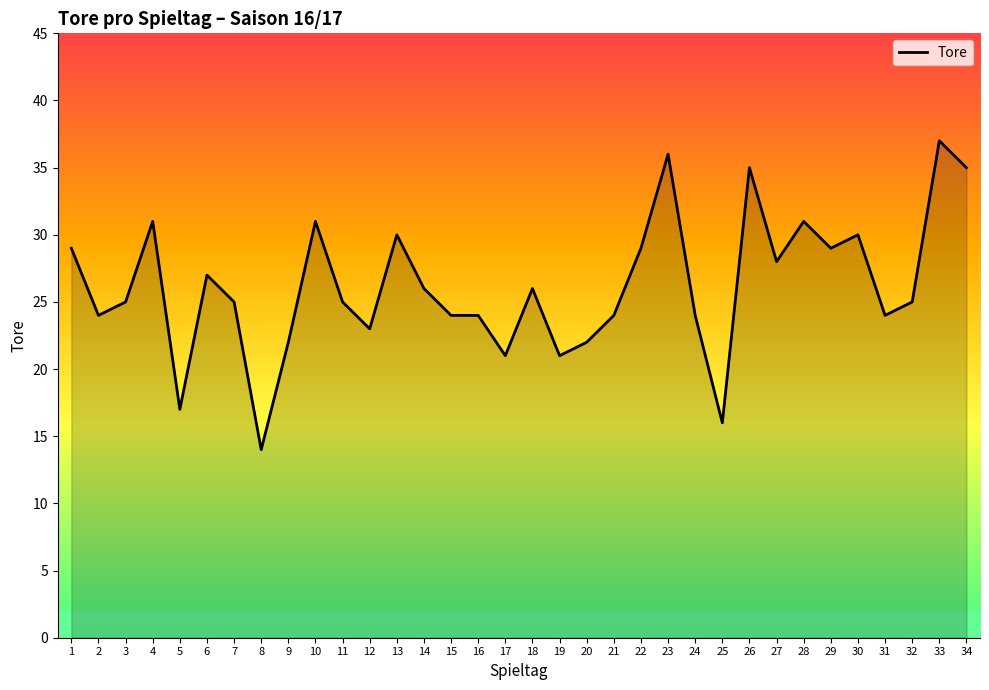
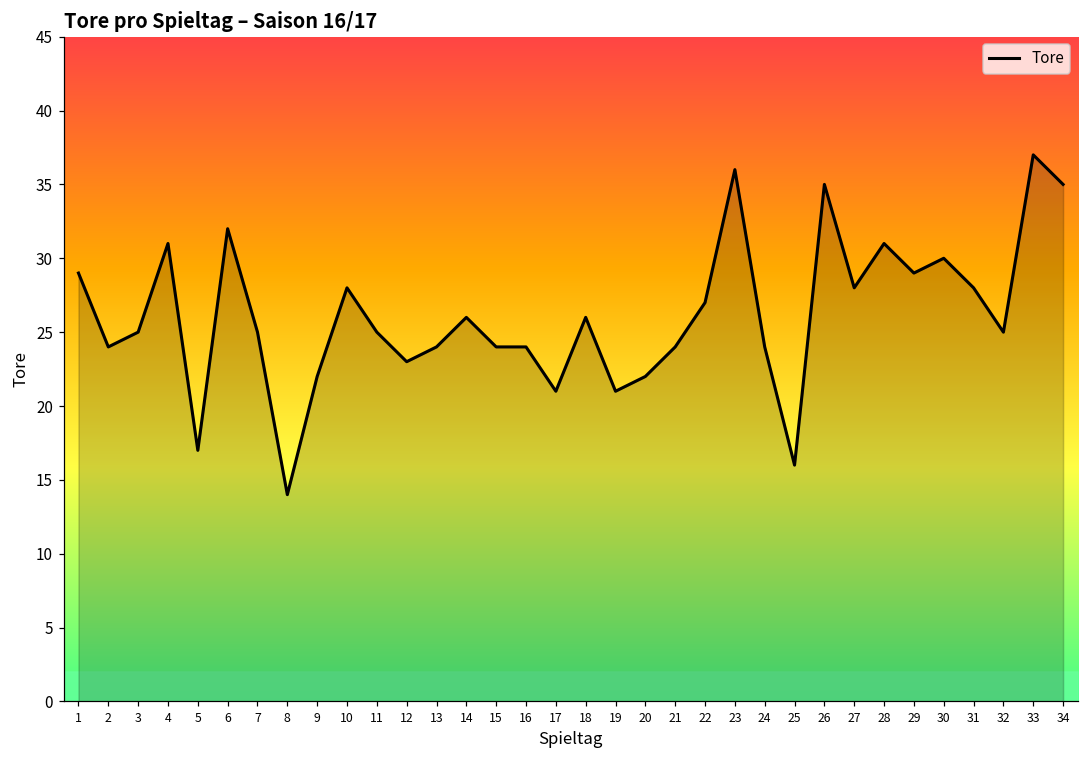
  {
    "Tore": {
      "1": 29,
      "2": 24,
      "3": 25,
      "4": 31,
      "5": 17,
-     "6": 27,
+     "6": 32,
      "7": 25,
      "8": 14,
      "9": 22,
-     "10": 31,
+     "10": 28,
      "11": 25,
      "12": 23,
-     "13": 30,
+     "13": 24,
      "14": 26,
      "15": 24,
      "16": 24,
      "17": 21,
      "18": 26,
      "19": 21,
      "20": 22,
      "21": 24,
-     "22": 29,
+     "22": 27,
      "23": 36,
      "24": 24,
      "25": 16,
      "26": 35,
      "27": 28,
      "28": 31,
      "29": 29,
      "30": 30,
-     "31": 24,
+     "31": 28,
      "32": 25,
      "33": 37,
      "34": 35
    }
  }
